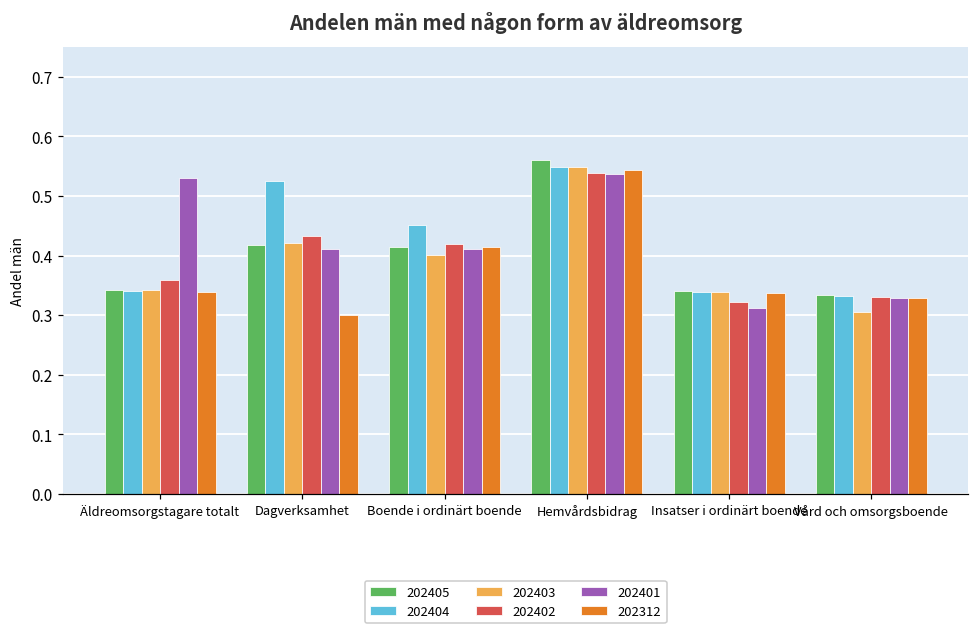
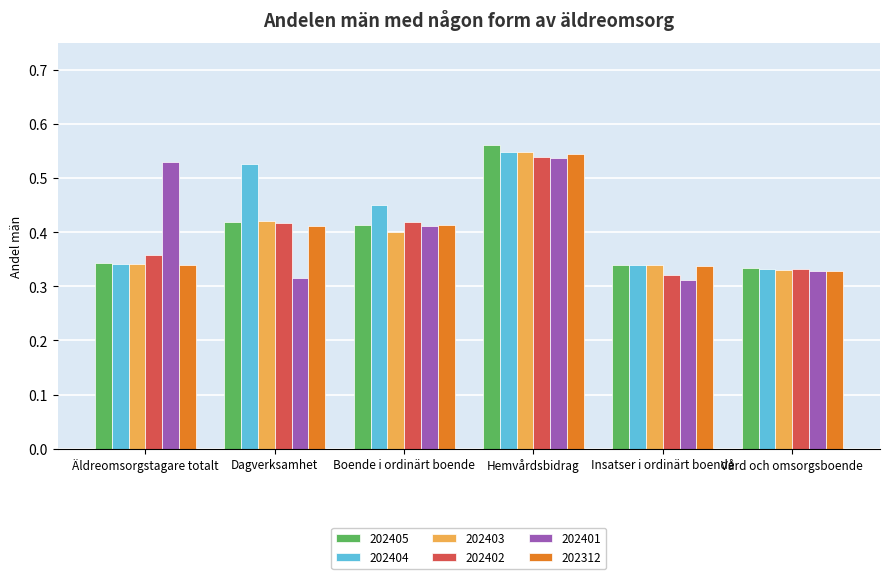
  {
    "202405": {
      "Äldreomsorgstagare totalt": 0.34,
      "Dagverksamhet": 0.42,
      "Boende i ordinärt boende": 0.41,
      "Hemvårdsbidrag": 0.56,
      "Insatser i ordinärt boende": 0.34,
      "Vård och omsorgsboende": 0.33
    },
    "202404": {
      "Äldreomsorgstagare totalt": 0.34,
      "Dagverksamhet": 0.53,
      "Boende i ordinärt boende": 0.45,
      "Hemvårdsbidrag": 0.55,
      "Insatser i ordinärt boende": 0.34,
      "Vård och omsorgsboende": 0.33
    },
    "202403": {
      "Äldreomsorgstagare totalt": 0.34,
      "Dagverksamhet": 0.42,
      "Boende i ordinärt boende": 0.40,
      "Hemvårdsbidrag": 0.55,
      "Insatser i ordinärt boende": 0.34,
-     "Vård och omsorgsboende": 0.30
+     "Vård och omsorgsboende": 0.33
    },
    "202402": {
      "Äldreomsorgstagare totalt": 0.36,
-     "Dagverksamhet": 0.43,
+     "Dagverksamhet": 0.42,
      "Boende i ordinärt boende": 0.42,
      "Hemvårdsbidrag": 0.54,
      "Insatser i ordinärt boende": 0.32,
      "Vård och omsorgsboende": 0.33
    },
    "202401": {
      "Äldreomsorgstagare totalt": 0.53,
-     "Dagverksamhet": 0.41,
+     "Dagverksamhet": 0.32,
      "Boende i ordinärt boende": 0.41,
      "Hemvårdsbidrag": 0.54,
      "Insatser i ordinärt boende": 0.31,
      "Vård och omsorgsboende": 0.33
    },
    "202312": {
      "Äldreomsorgstagare totalt": 0.34,
-     "Dagverksamhet": 0.30,
+     "Dagverksamhet": 0.41,
      "Boende i ordinärt boende": 0.41,
      "Hemvårdsbidrag": 0.54,
      "Insatser i ordinärt boende": 0.34,
      "Vård och omsorgsboende": 0.33
    }
  }
